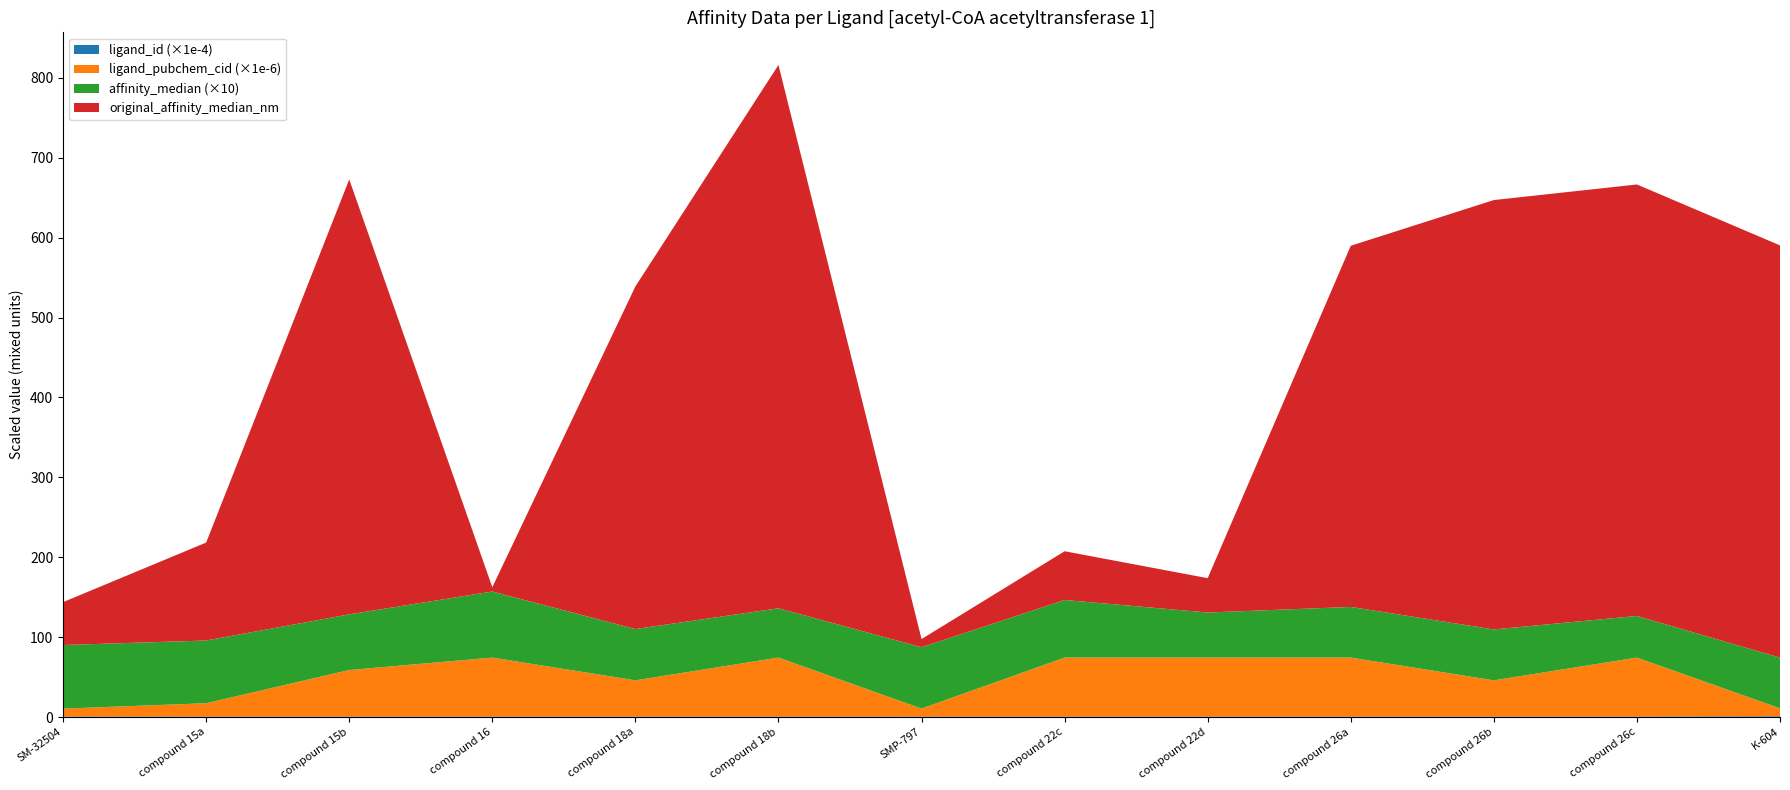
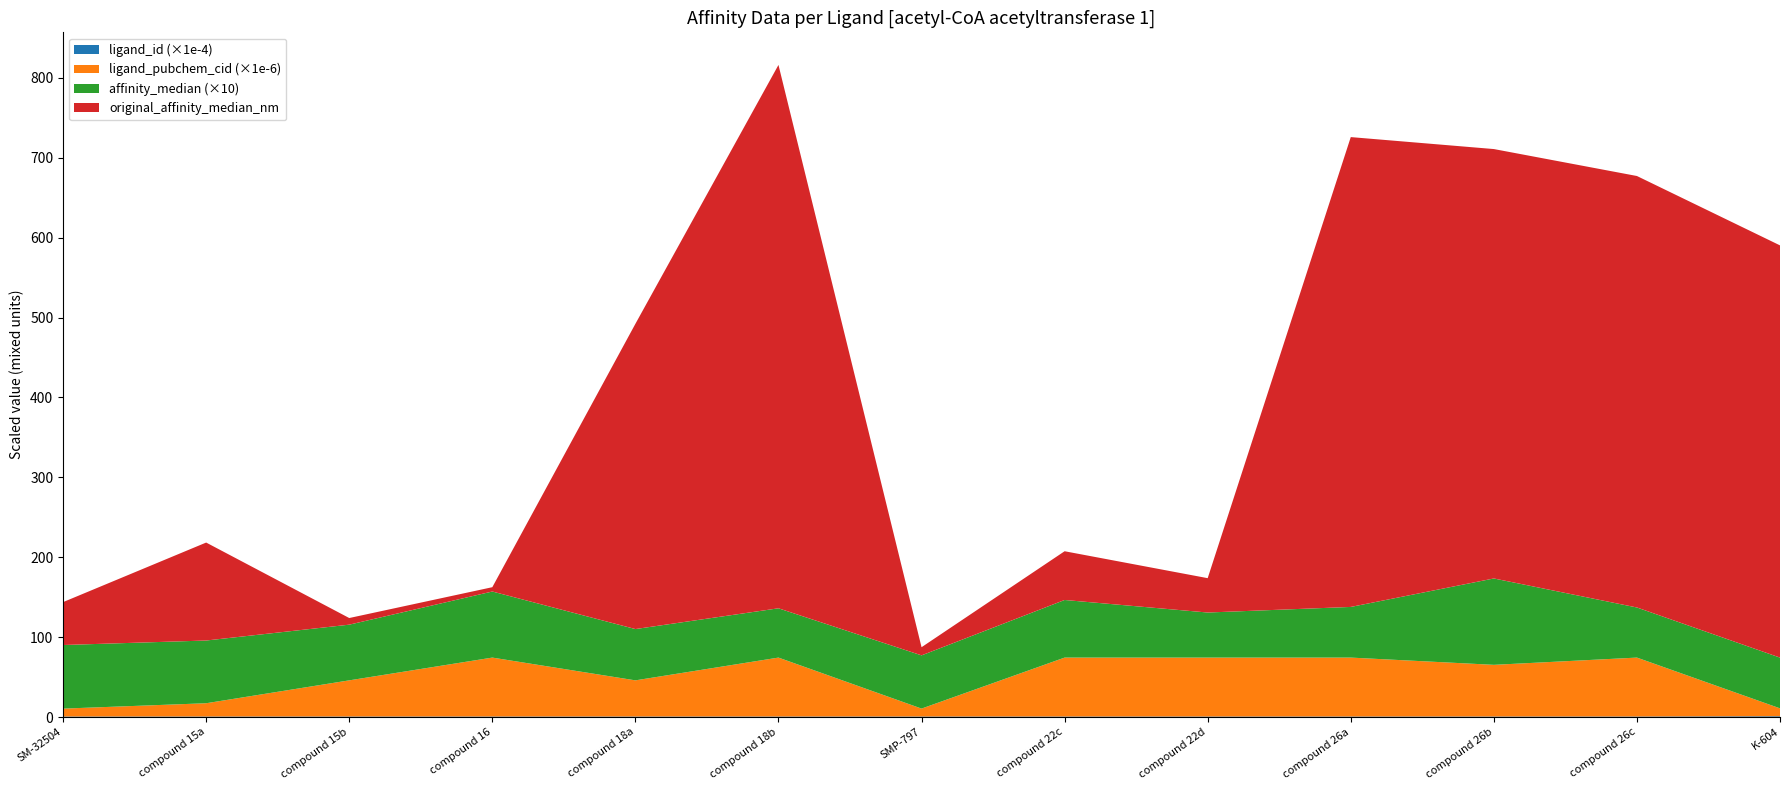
  {
    "ligand_pubchem_cid (×1e-6)": {
-     "compound 15b": 60,
-     "compound 26b": 50
+     "compound 15b": 50,
+     "compound 26b": 60
    },
    "affinity_median (×10)": {
-     "SMP-797": 80,
-     "compound 26b": 60,
-     "compound 26c": 50
+     "SMP-797": 70,
+     "compound 26b": 110,
+     "compound 26c": 60
    },
    "original_affinity_median_nm": {
      "SM-32504": 50,
      "compound 15a": 120,
-     "compound 15b": 540,
+     "compound 15b": 10,
      "compound 16": 10,
-     "compound 18a": 430,
+     "compound 18a": 380,
      "compound 18b": 680,
      "SMP-797": 10,
      "compound 22c": 60,
      "compound 22d": 40,
-     "compound 26a": 450,
+     "compound 26a": 590,
      "compound 26b": 540,
      "compound 26c": 540,
      "K-604": 520
    }
  }
